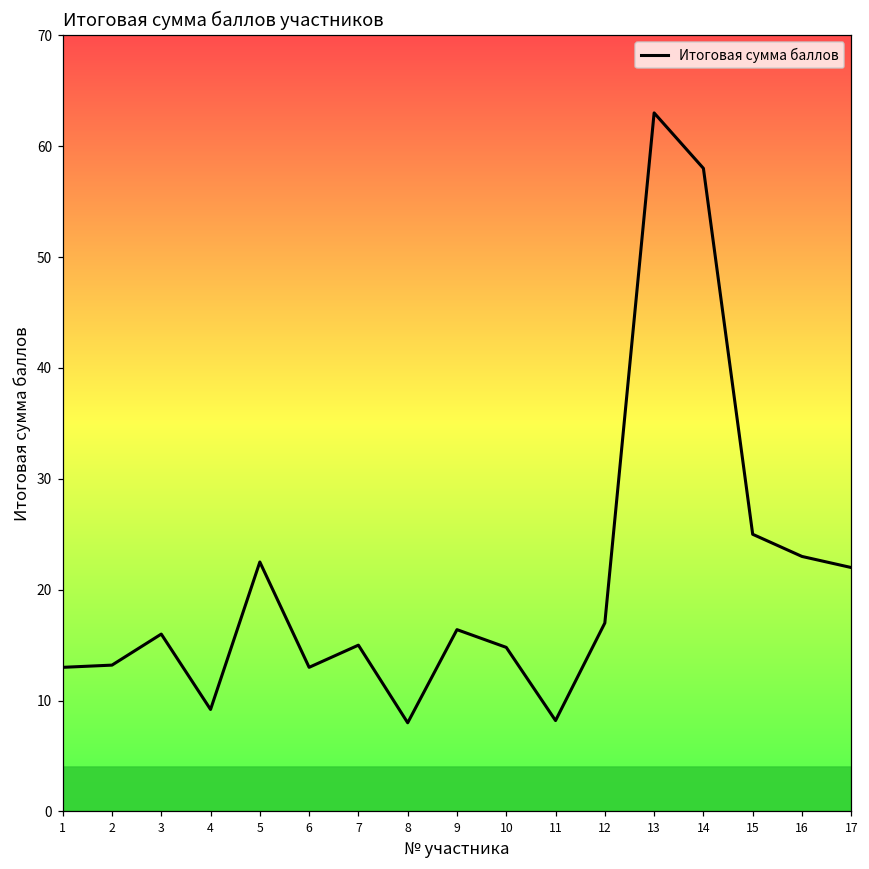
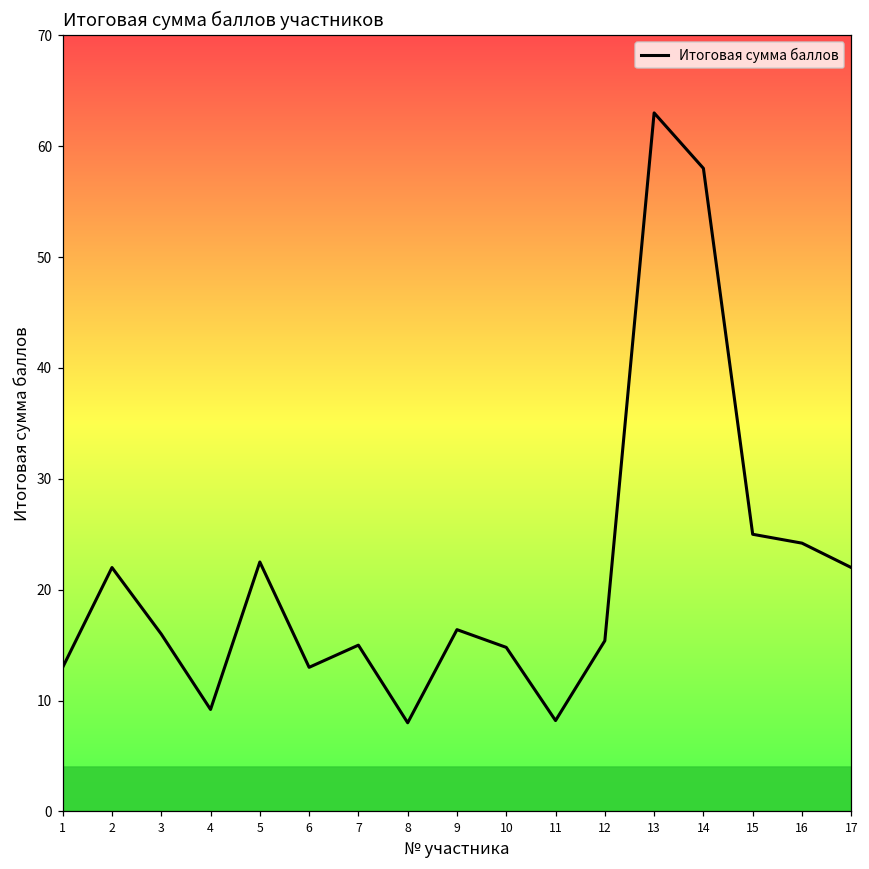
  {
    "1": 13.0,
-   "2": 13.2,
+   "2": 22.0,
    "3": 16.0,
    "4": 9.2,
    "5": 22.5,
    "6": 13.0,
    "7": 15.0,
    "8": 8.0,
    "9": 16.4,
    "10": 14.8,
    "11": 8.2,
-   "12": 17.0,
+   "12": 15.4,
    "13": 63.0,
    "14": 58.0,
    "15": 25.0,
-   "16": 23.0,
+   "16": 24.2,
    "17": 22.0
  }
